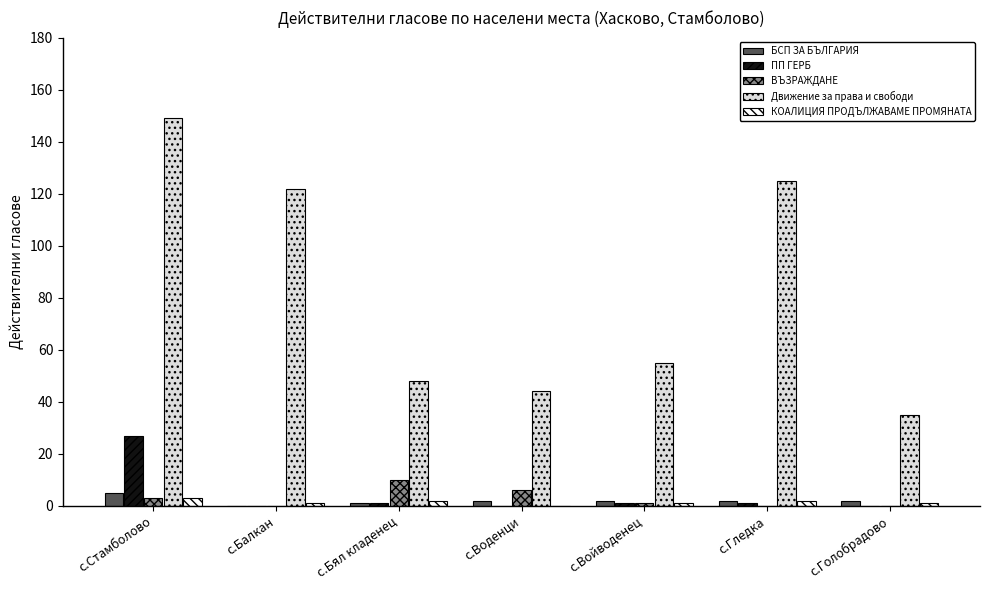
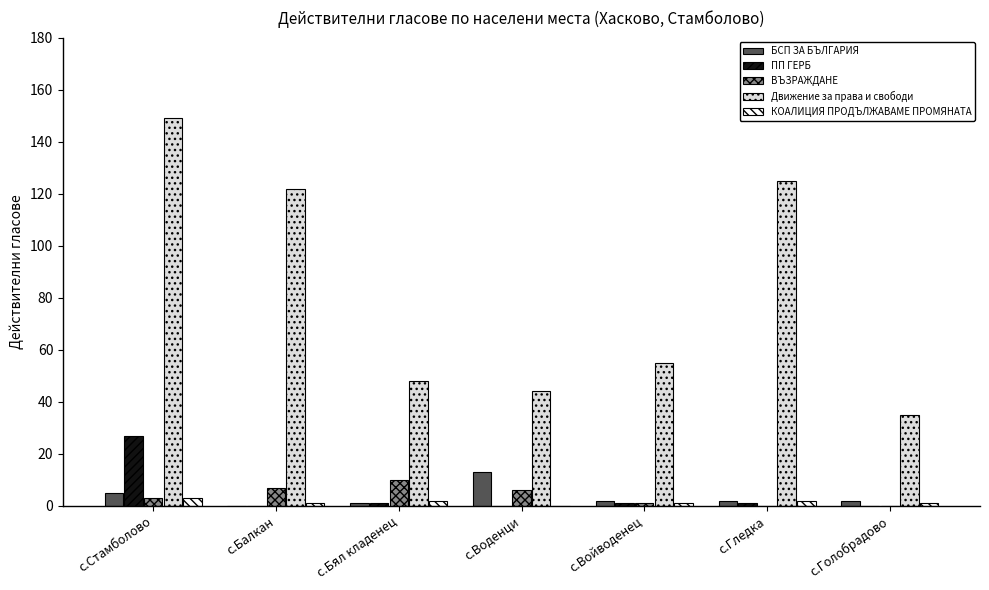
  {
    "БСП ЗА БЪЛГАРИЯ": {
      "с.Стамболово": 5,
      "с.Балкан": 0,
      "с.Бял кладенец": 1,
-     "с.Воденци": 2,
+     "с.Воденци": 13,
      "с.Войводенец": 2,
      "с.Гледка": 2,
      "с.Голобрадово": 2
    },
    "ПП ГЕРБ": {
      "с.Стамболово": 27,
      "с.Балкан": 0,
      "с.Бял кладенец": 1,
      "с.Воденци": 0,
      "с.Войводенец": 1,
      "с.Гледка": 1,
      "с.Голобрадово": 0
    },
    "ВЪЗРАЖДАНЕ": {
      "с.Стамболово": 3,
-     "с.Балкан": 0,
+     "с.Балкан": 7,
      "с.Бял кладенец": 10,
      "с.Воденци": 6,
      "с.Войводенец": 1,
      "с.Гледка": 0,
      "с.Голобрадово": 0
    }
  }
